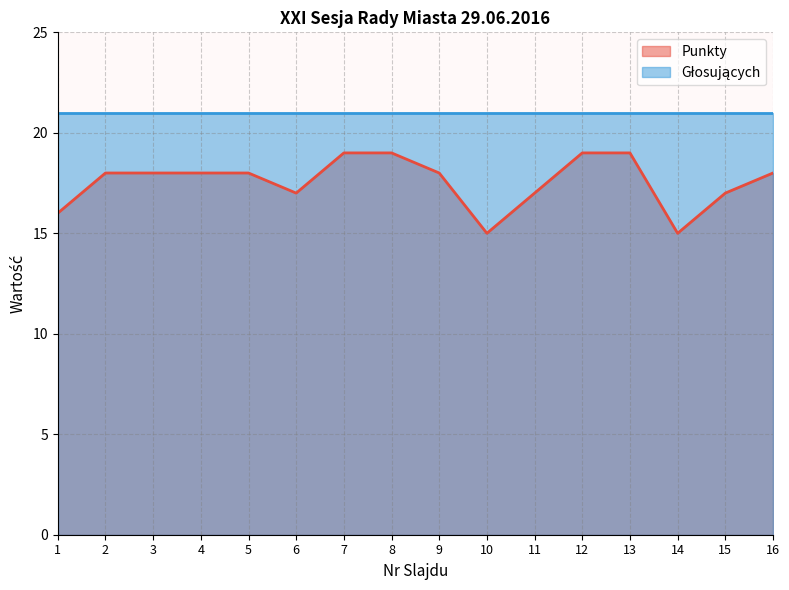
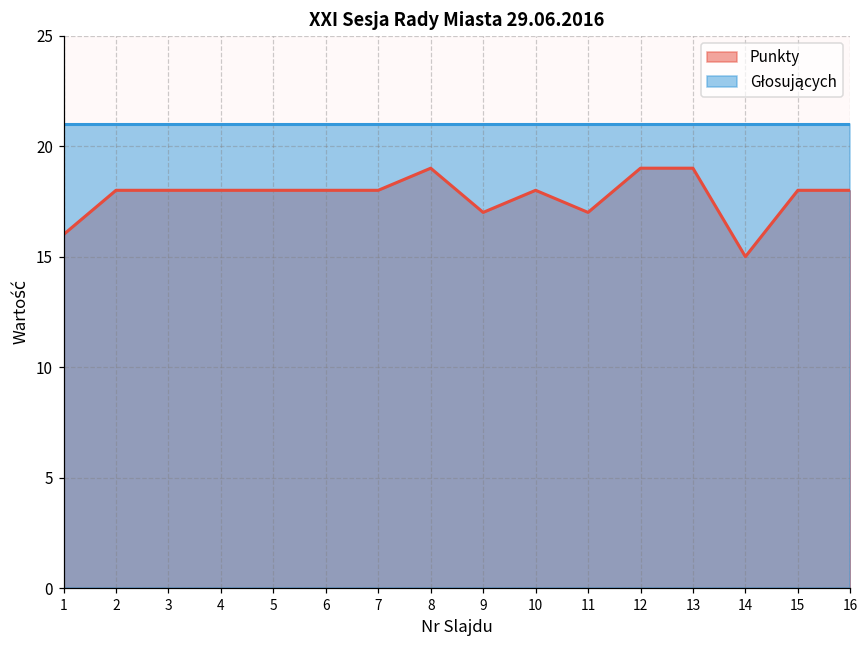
  {
    "Punkty": {
      "1": 16,
      "2": 18,
      "3": 18,
      "4": 18,
      "5": 18,
-     "6": 17,
-     "7": 19,
+     "6": 18,
+     "7": 18,
      "8": 19,
-     "9": 18,
-     "10": 15,
+     "9": 17,
+     "10": 18,
      "11": 17,
      "12": 19,
      "13": 19,
      "14": 15,
-     "15": 17,
+     "15": 18,
      "16": 18
    },
    "Głosujących": {
      "1": 21,
      "2": 21,
      "3": 21,
      "4": 21,
      "5": 21,
      "6": 21,
      "7": 21,
      "8": 21,
      "9": 21,
      "10": 21,
      "11": 21,
      "12": 21,
      "13": 21,
      "14": 21,
      "15": 21,
      "16": 21
    }
  }
